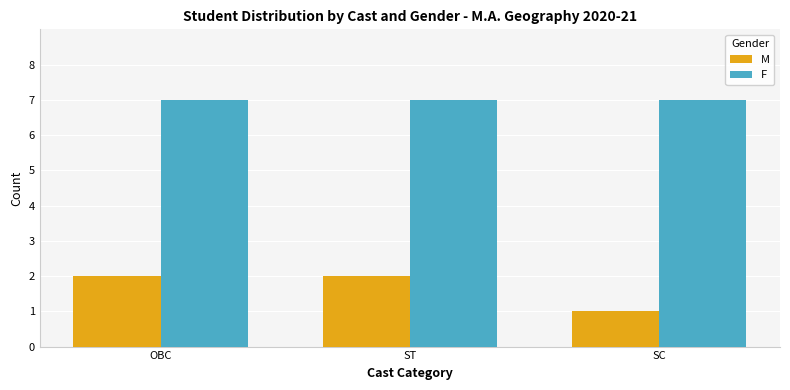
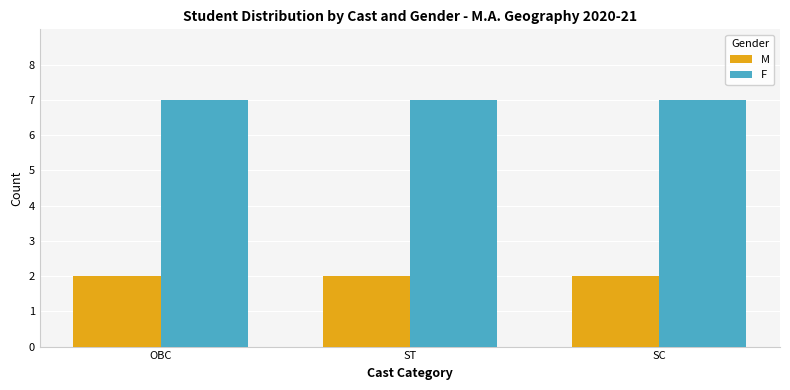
  {
    "M": {
      "OBC": 2,
      "ST": 2,
-     "SC": 1
+     "SC": 2
    },
    "F": {
      "OBC": 7,
      "ST": 7,
      "SC": 7
    }
  }
